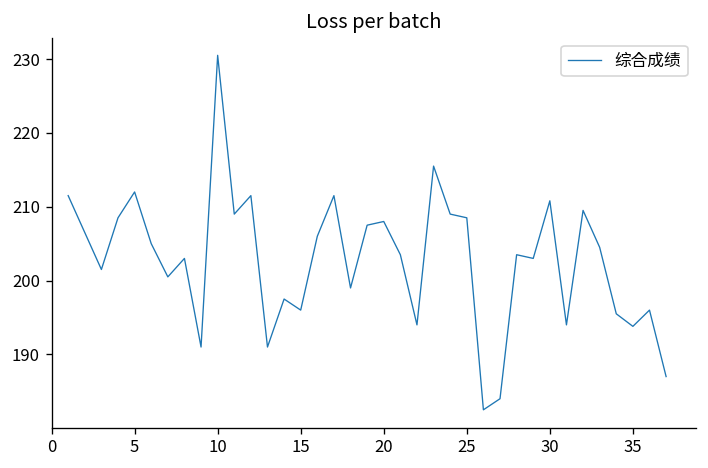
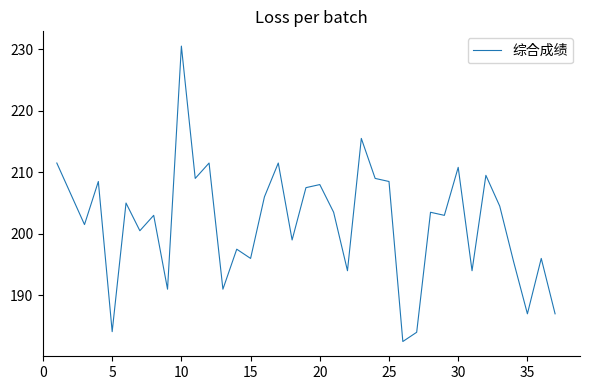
  {
-   "5": 212,
+   "5": 184,
    "10": 231,
    "15": 196,
    "20": 208,
    "25": 209,
    "30": 211,
-   "35": 194
+   "35": 187
  }
